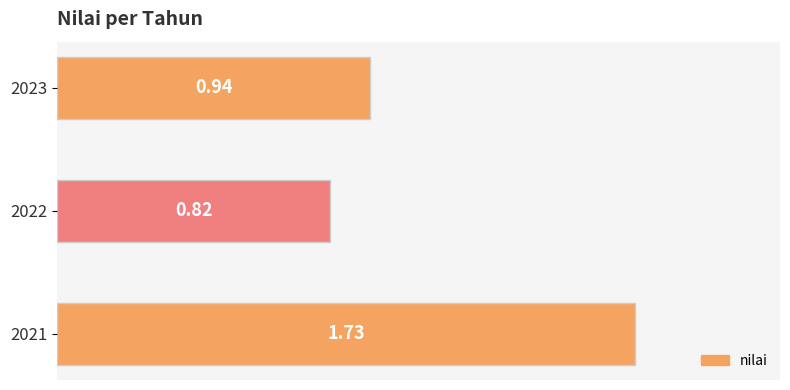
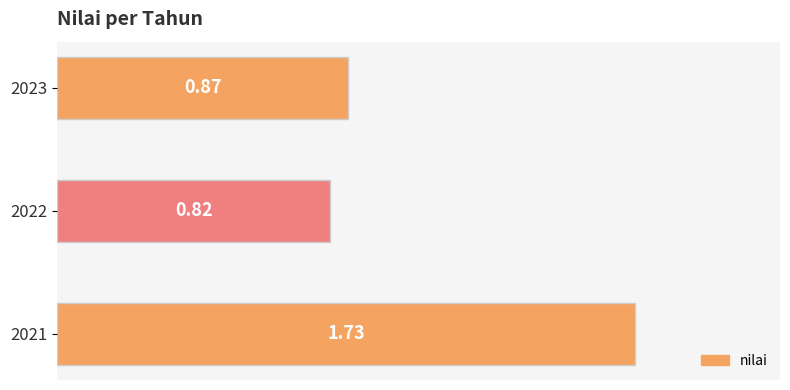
  {
-   "2023": 0.94,
+   "2023": 0.87,
    "2022": 0.82,
    "2021": 1.73
  }
